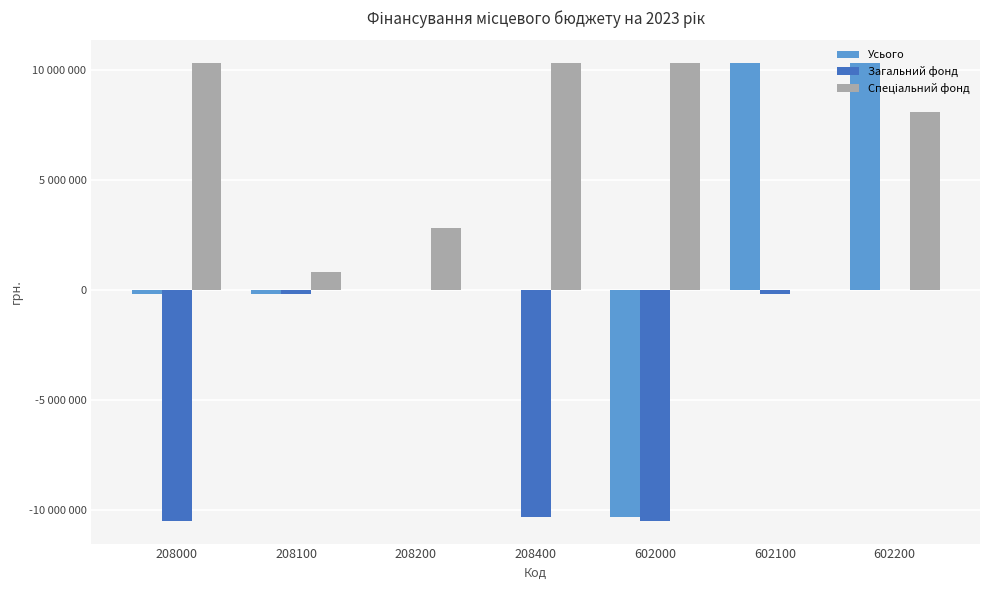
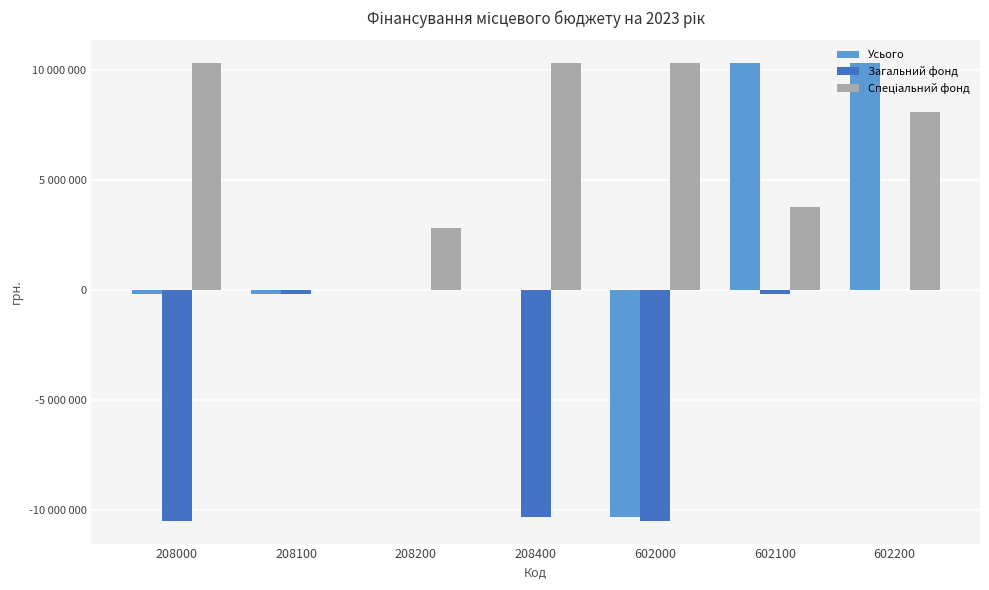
  {
    "Спеціальний фонд": {
      "208000": 10300000,
-     "208100": 800000,
+     "208100": 0,
      "208200": 2800000,
      "208400": 10300000,
      "602000": 10300000,
-     "602100": 0,
+     "602100": 3800000,
      "602200": 8100000
    }
  }
